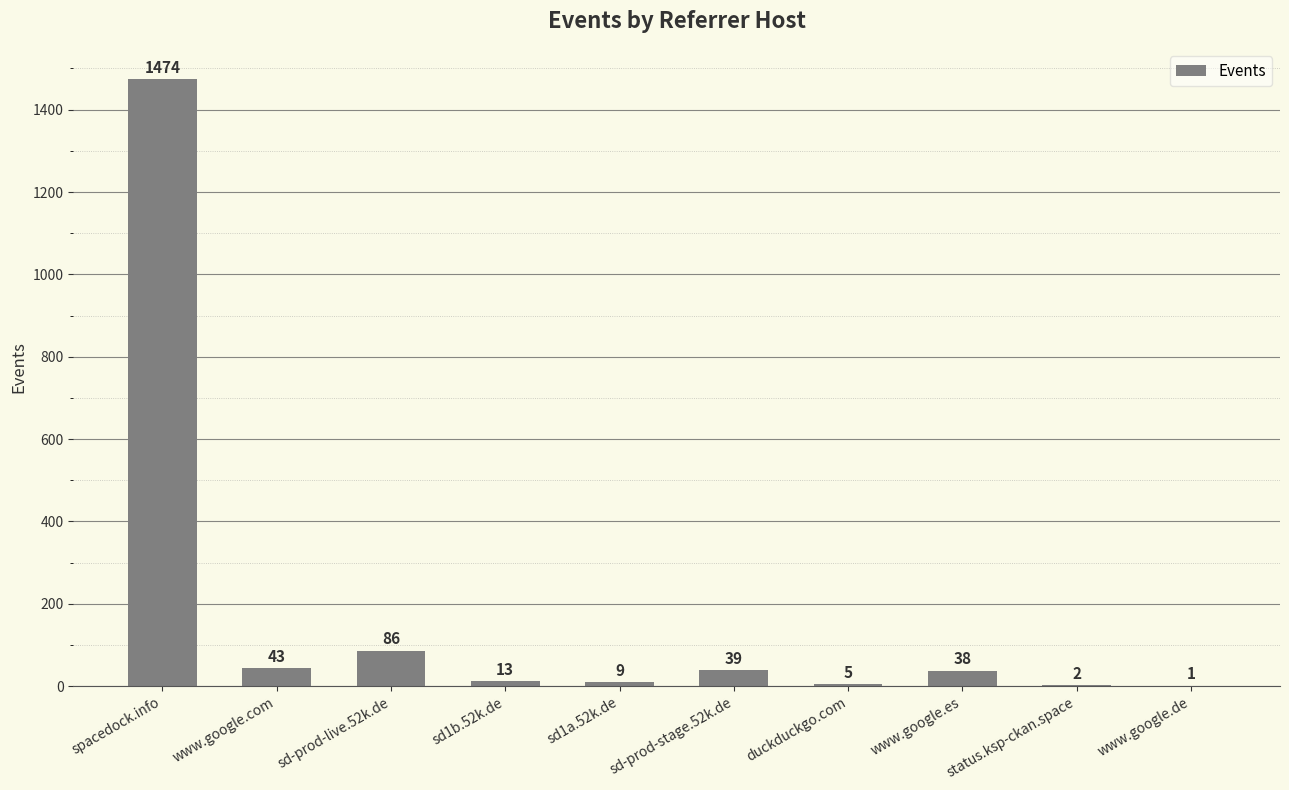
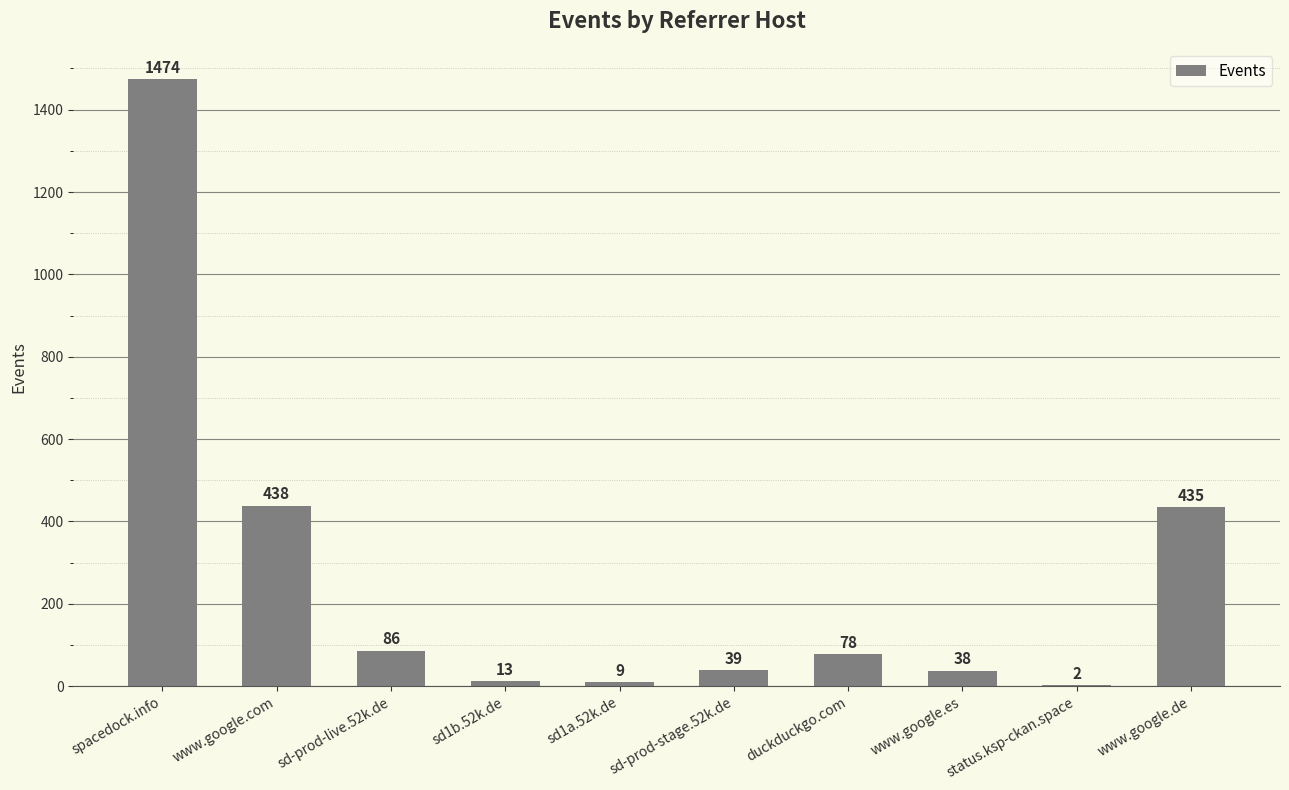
  {
    "spacedock.info": 1474,
-   "www.google.com": 43,
+   "www.google.com": 438,
    "sd-prod-live.52k.de": 86,
    "sd1b.52k.de": 13,
    "sd1a.52k.de": 9,
    "sd-prod-stage.52k.de": 39,
-   "duckduckgo.com": 5,
+   "duckduckgo.com": 78,
    "www.google.es": 38,
    "status.ksp-ckan.space": 2,
-   "www.google.de": 1
+   "www.google.de": 435
  }
